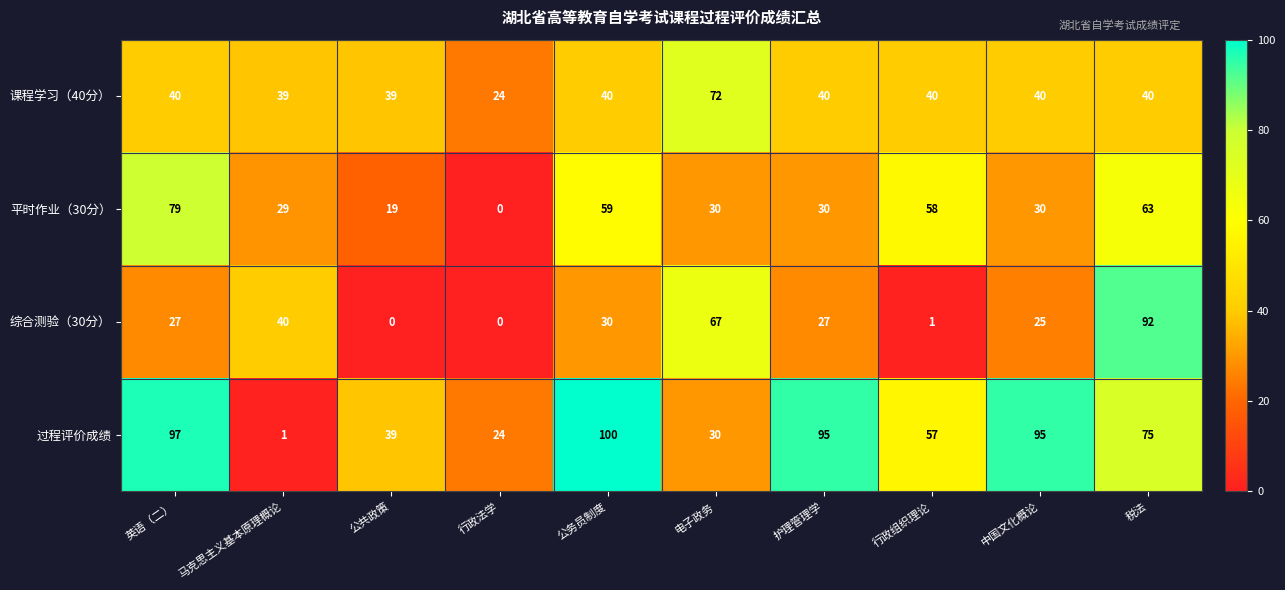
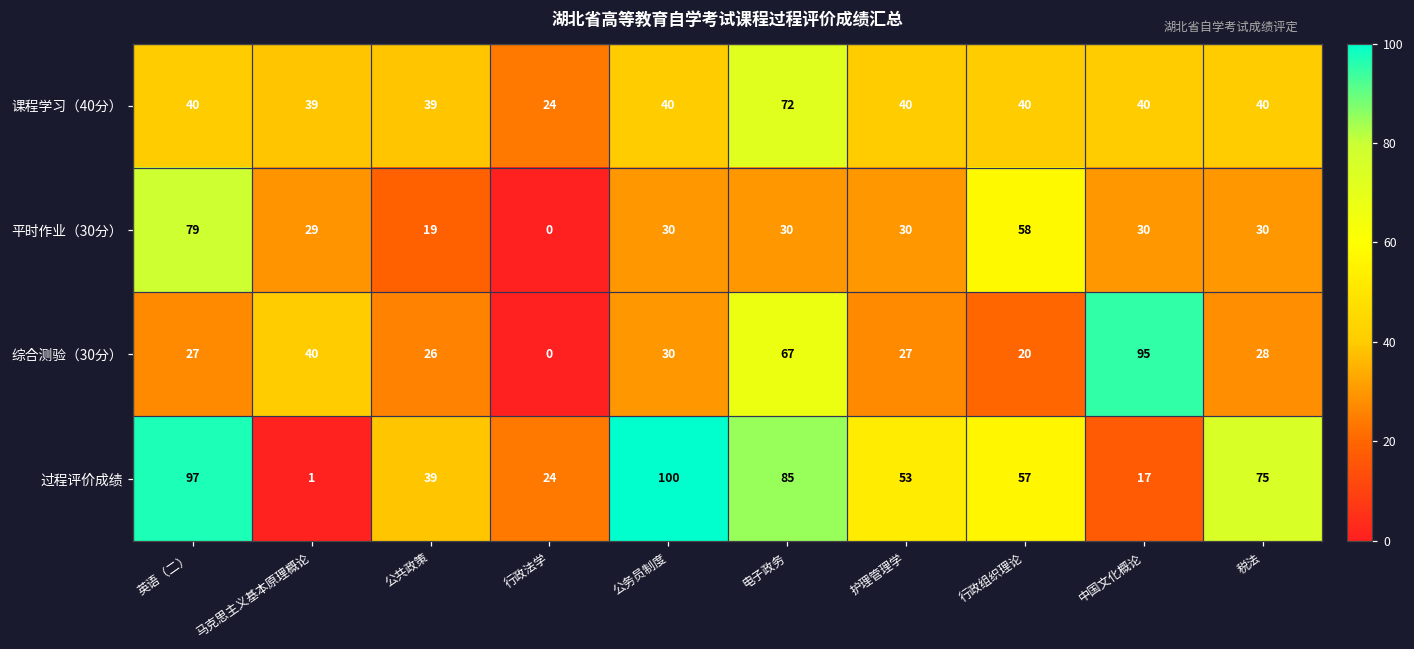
  {
    "课程学习（40分）": {
      "英语（二）": 40,
      "马克思主义基本原理概论": 39,
      "公共政策": 39,
      "行政法学": 24,
      "公务员制度": 40,
      "电子政务": 72,
      "护理管理学": 40,
      "行政组织理论": 40,
      "中国文化概论": 40,
      "税法": 40
    },
    "平时作业（30分）": {
      "英语（二）": 79,
      "马克思主义基本原理概论": 29,
      "公共政策": 19,
      "行政法学": 0,
-     "公务员制度": 59,
+     "公务员制度": 30,
      "电子政务": 30,
      "护理管理学": 30,
      "行政组织理论": 58,
      "中国文化概论": 30,
-     "税法": 63
+     "税法": 30
    },
    "综合测验（30分）": {
      "英语（二）": 27,
      "马克思主义基本原理概论": 40,
-     "公共政策": 0,
+     "公共政策": 26,
      "行政法学": 0,
      "公务员制度": 30,
      "电子政务": 67,
      "护理管理学": 27,
-     "行政组织理论": 1,
-     "中国文化概论": 25,
-     "税法": 92
+     "行政组织理论": 20,
+     "中国文化概论": 95,
+     "税法": 28
    },
    "过程评价成绩": {
      "英语（二）": 97,
      "马克思主义基本原理概论": 1,
      "公共政策": 39,
      "行政法学": 24,
      "公务员制度": 100,
-     "电子政务": 30,
-     "护理管理学": 95,
+     "电子政务": 85,
+     "护理管理学": 53,
      "行政组织理论": 57,
-     "中国文化概论": 95,
+     "中国文化概论": 17,
      "税法": 75
    }
  }
